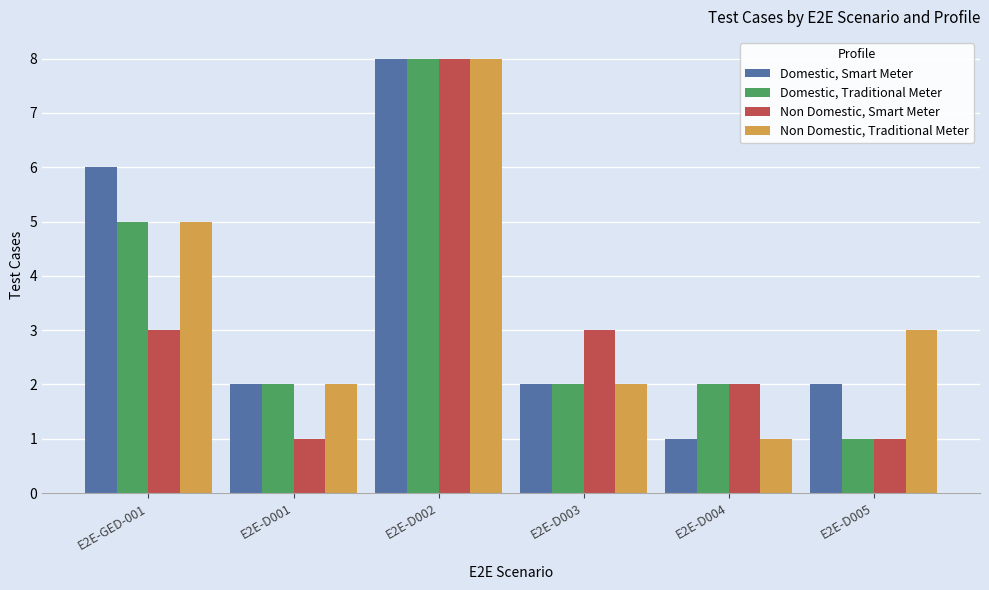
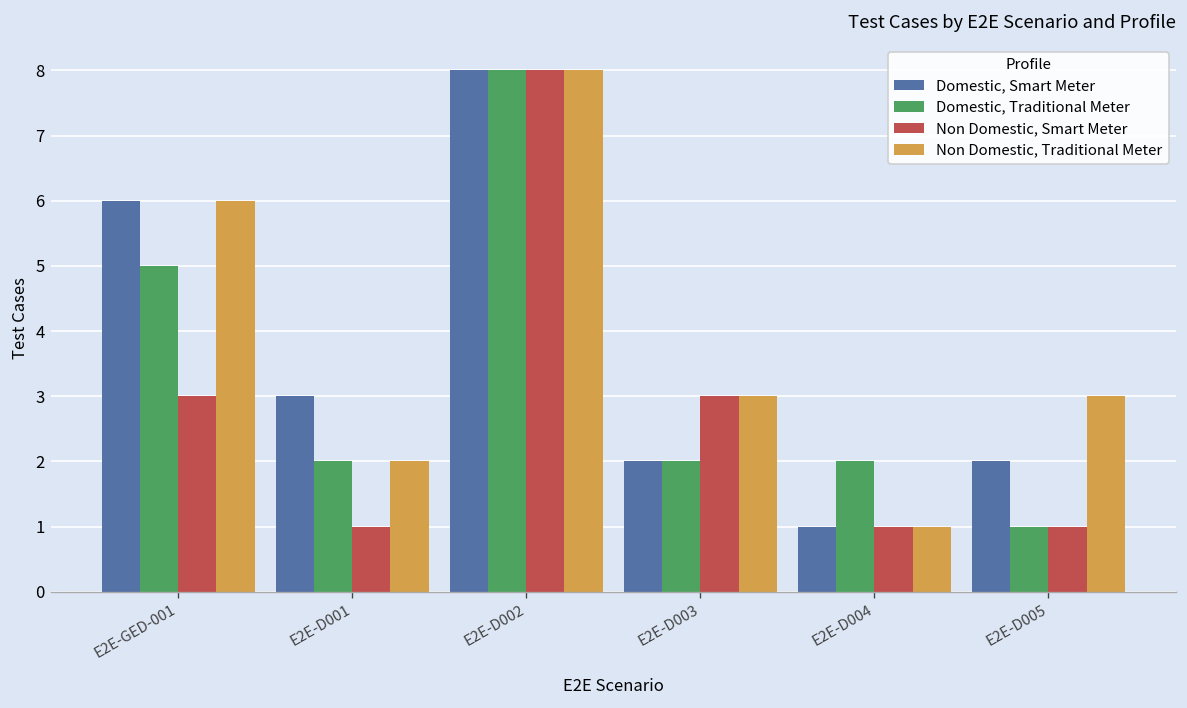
  {
    "Domestic, Smart Meter": {
      "E2E-GED-001": 6,
-     "E2E-D001": 2,
+     "E2E-D001": 3,
      "E2E-D002": 8,
      "E2E-D003": 2,
      "E2E-D004": 1,
      "E2E-D005": 2
    },
    "Domestic, Traditional Meter": {
      "E2E-GED-001": 5,
      "E2E-D001": 2,
      "E2E-D002": 8,
      "E2E-D003": 2,
      "E2E-D004": 2,
      "E2E-D005": 1
    },
    "Non Domestic, Smart Meter": {
      "E2E-GED-001": 3,
      "E2E-D001": 1,
      "E2E-D002": 8,
      "E2E-D003": 3,
-     "E2E-D004": 2,
+     "E2E-D004": 1,
      "E2E-D005": 1
    },
    "Non Domestic, Traditional Meter": {
-     "E2E-GED-001": 5,
+     "E2E-GED-001": 6,
      "E2E-D001": 2,
      "E2E-D002": 8,
-     "E2E-D003": 2,
+     "E2E-D003": 3,
      "E2E-D004": 1,
      "E2E-D005": 3
    }
  }
